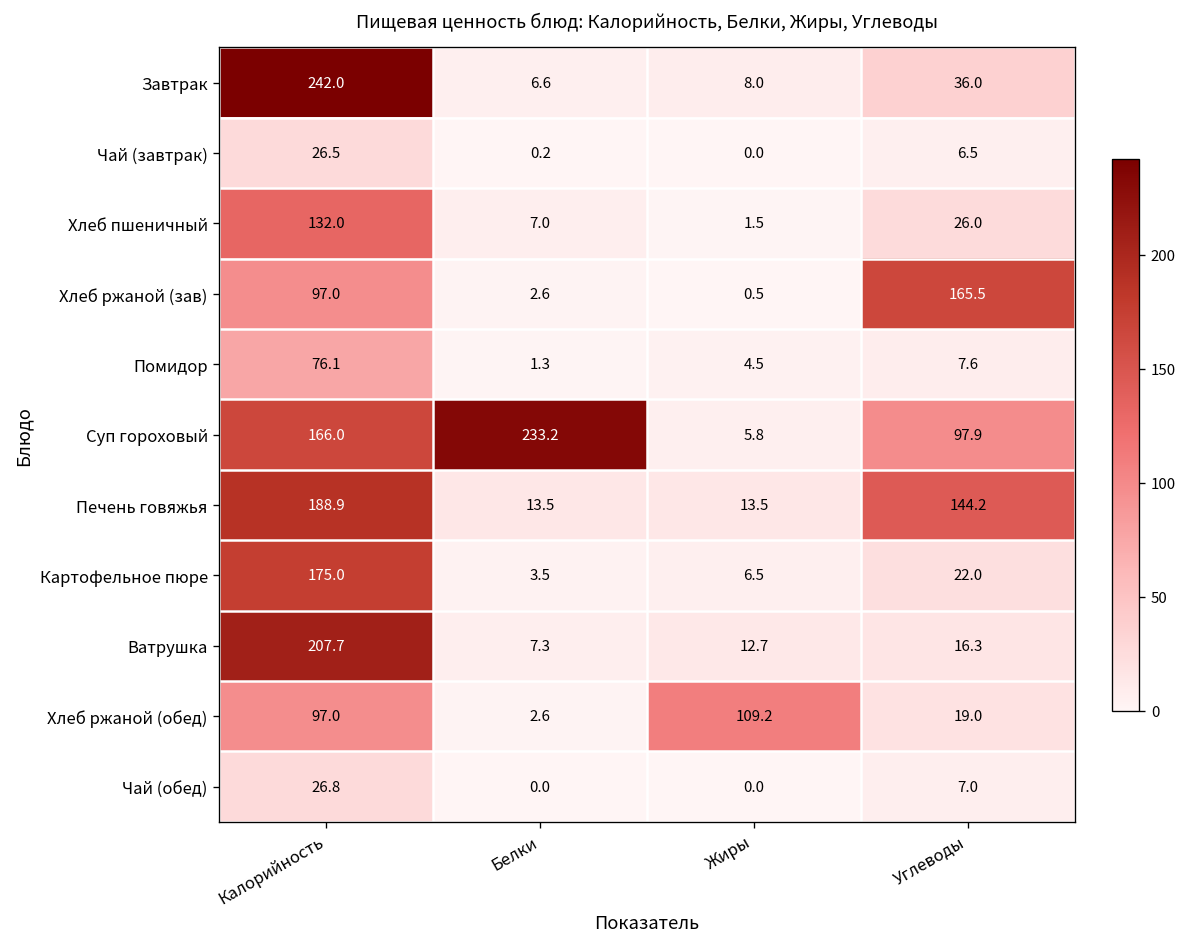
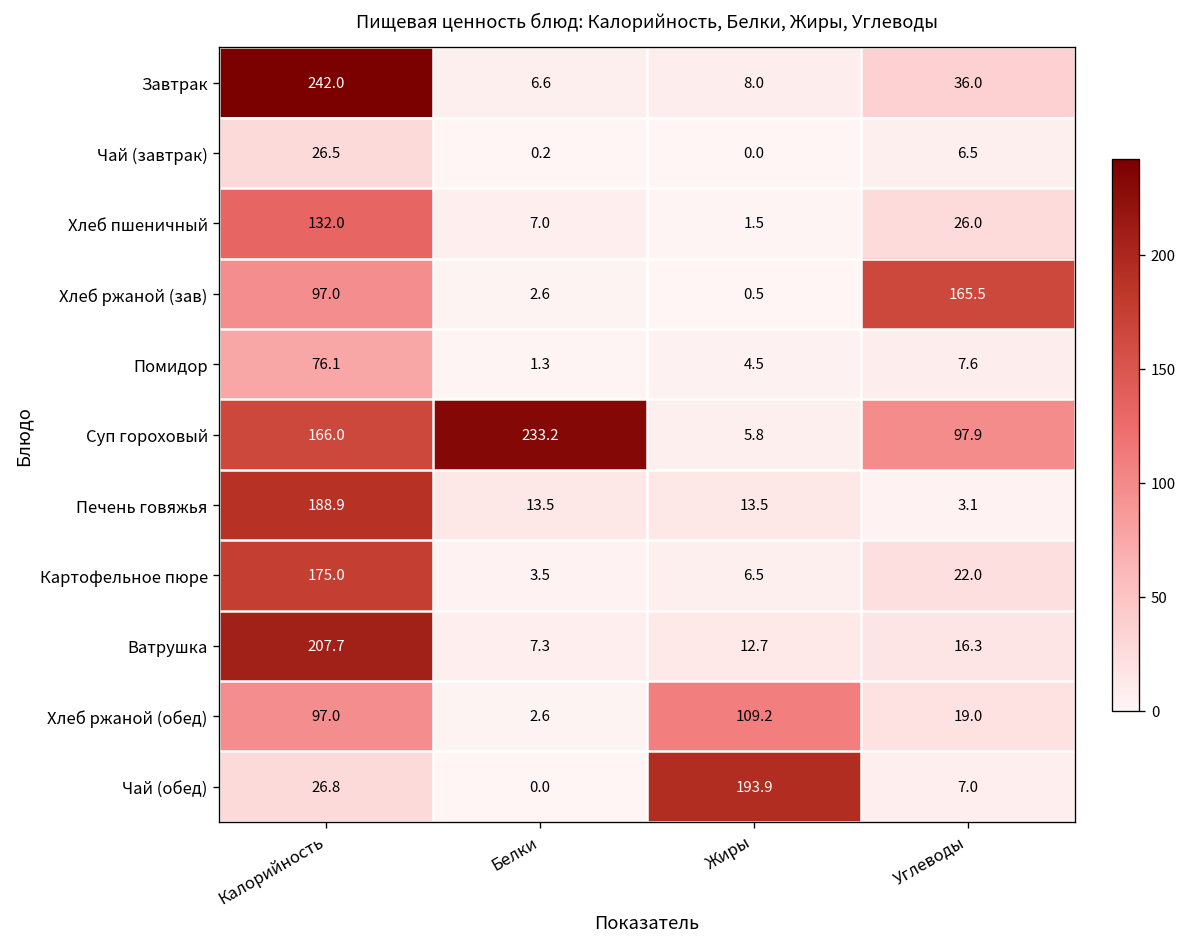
  {
    "Завтрак": {
      "Калорийность": 242.0,
      "Белки": 6.6,
      "Жиры": 8.0,
      "Углеводы": 36.0
    },
    "Чай (завтрак)": {
      "Калорийность": 26.5,
      "Белки": 0.2,
      "Жиры": 0.0,
      "Углеводы": 6.5
    },
    "Хлеб пшеничный": {
      "Калорийность": 132.0,
      "Белки": 7.0,
      "Жиры": 1.5,
      "Углеводы": 26.0
    },
    "Хлеб ржаной (зав)": {
      "Калорийность": 97.0,
      "Белки": 2.6,
      "Жиры": 0.5,
      "Углеводы": 165.5
    },
    "Помидор": {
      "Калорийность": 76.1,
      "Белки": 1.3,
      "Жиры": 4.5,
      "Углеводы": 7.6
    },
    "Суп гороховый": {
      "Калорийность": 166.0,
      "Белки": 233.2,
      "Жиры": 5.8,
      "Углеводы": 97.9
    },
    "Печень говяжья": {
      "Калорийность": 188.9,
      "Белки": 13.5,
      "Жиры": 13.5,
-     "Углеводы": 144.2
+     "Углеводы": 3.1
    },
    "Картофельное пюре": {
      "Калорийность": 175.0,
      "Белки": 3.5,
      "Жиры": 6.5,
      "Углеводы": 22.0
    },
    "Ватрушка": {
      "Калорийность": 207.7,
      "Белки": 7.3,
      "Жиры": 12.7,
      "Углеводы": 16.3
    },
    "Хлеб ржаной (обед)": {
      "Калорийность": 97.0,
      "Белки": 2.6,
      "Жиры": 109.2,
      "Углеводы": 19.0
    },
    "Чай (обед)": {
      "Калорийность": 26.8,
      "Белки": 0.0,
-     "Жиры": 0.0,
+     "Жиры": 193.9,
      "Углеводы": 7.0
    }
  }
